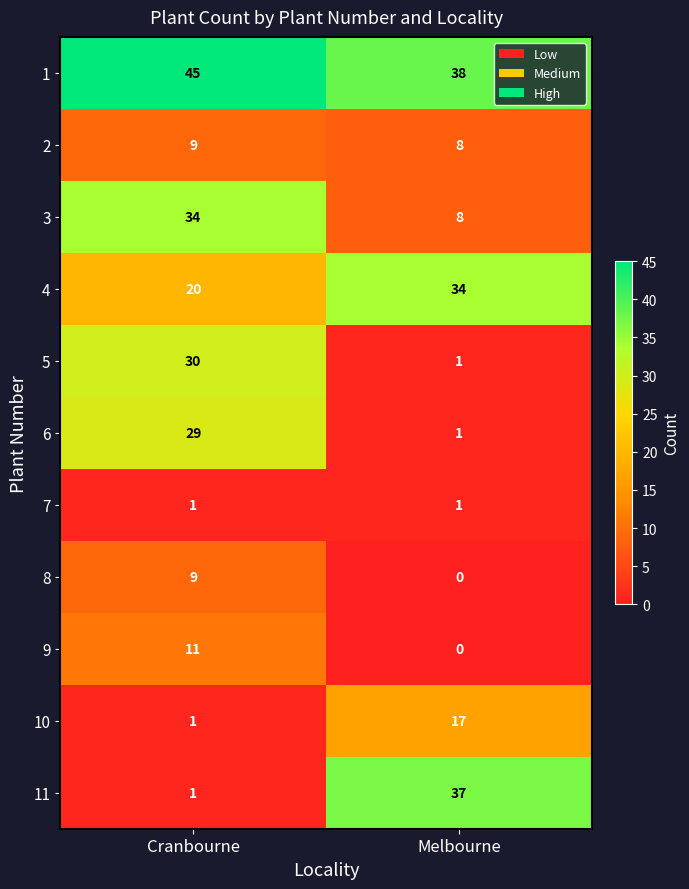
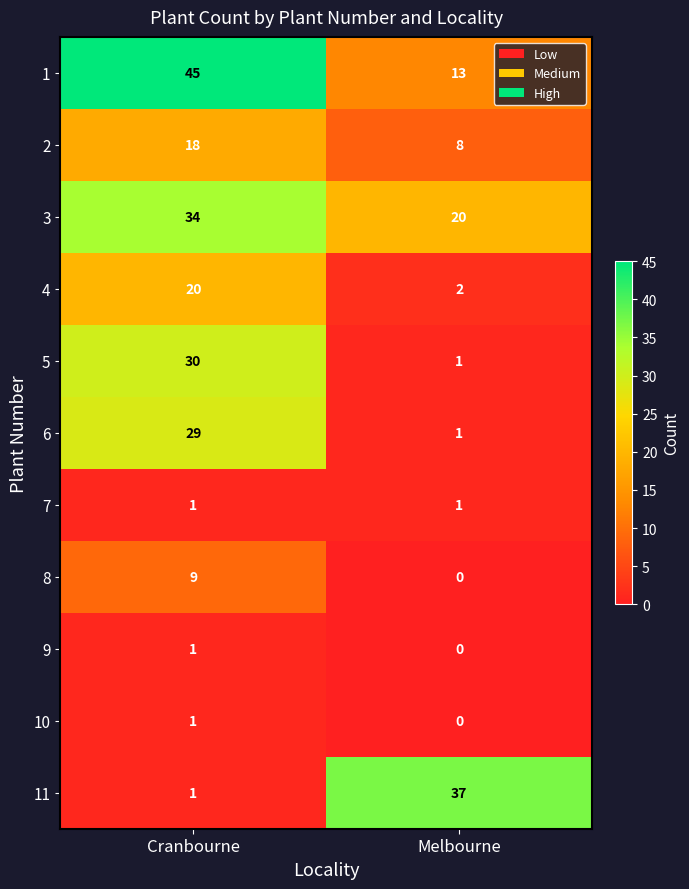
  {
    "1": {
      "Cranbourne": 45,
-     "Melbourne": 38
+     "Melbourne": 13
    },
    "2": {
-     "Cranbourne": 9,
+     "Cranbourne": 18,
      "Melbourne": 8
    },
    "3": {
      "Cranbourne": 34,
-     "Melbourne": 8
+     "Melbourne": 20
    },
    "4": {
      "Cranbourne": 20,
-     "Melbourne": 34
+     "Melbourne": 2
    },
    "5": {
      "Cranbourne": 30,
      "Melbourne": 1
    },
    "6": {
      "Cranbourne": 29,
      "Melbourne": 1
    },
    "7": {
      "Cranbourne": 1,
      "Melbourne": 1
    },
    "8": {
      "Cranbourne": 9,
      "Melbourne": 0
    },
    "9": {
-     "Cranbourne": 11,
+     "Cranbourne": 1,
      "Melbourne": 0
    },
    "10": {
      "Cranbourne": 1,
-     "Melbourne": 17
+     "Melbourne": 0
    },
    "11": {
      "Cranbourne": 1,
      "Melbourne": 37
    }
  }
